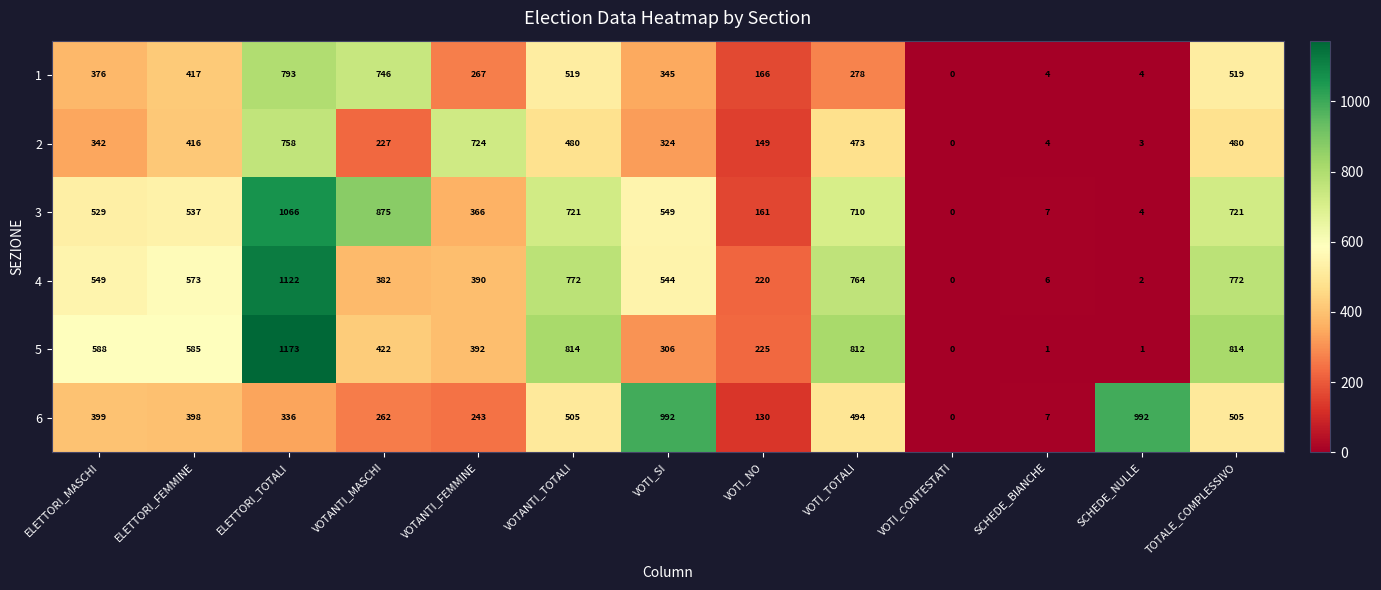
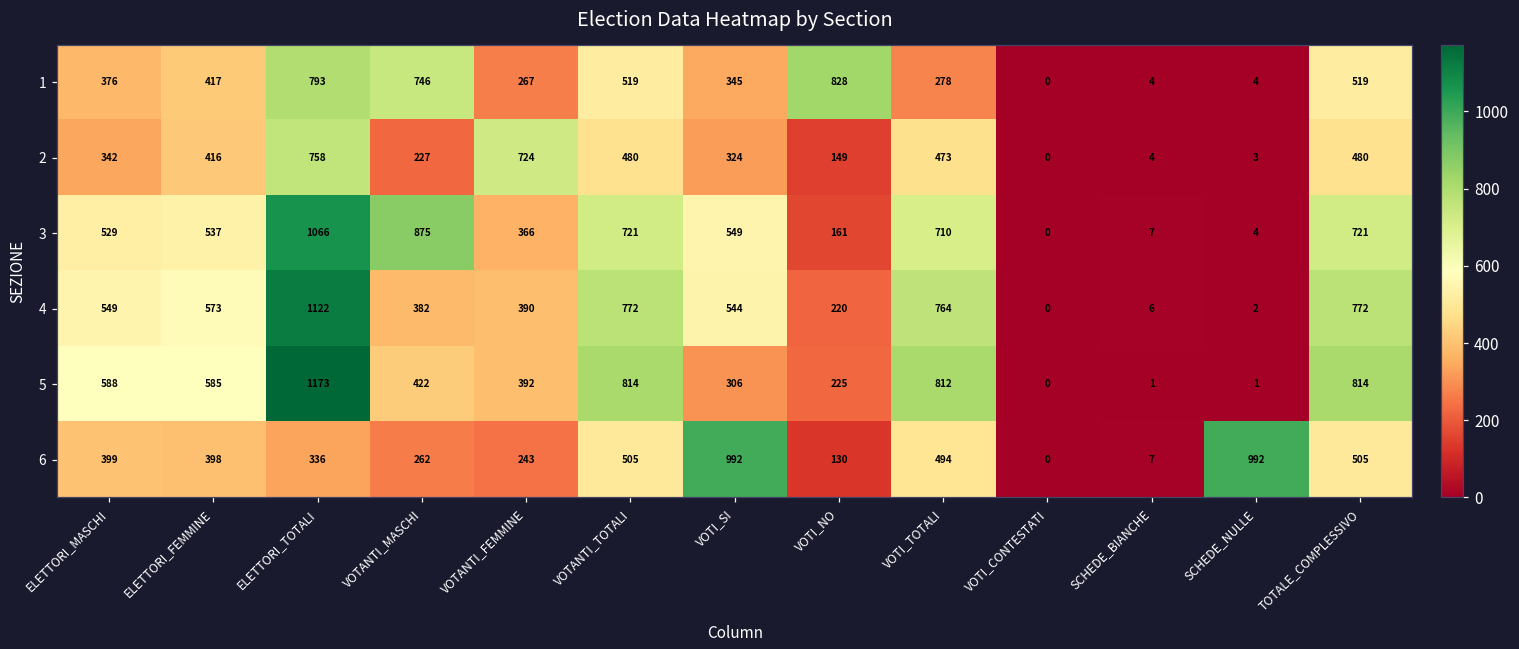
  {
    "1": {
      "ELETTORI_MASCHI": 376,
      "ELETTORI_FEMMINE": 417,
      "ELETTORI_TOTALI": 793,
      "VOTANTI_MASCHI": 746,
      "VOTANTI_FEMMINE": 267,
      "VOTANTI_TOTALI": 519,
      "VOTI_SI": 345,
-     "VOTI_NO": 166,
+     "VOTI_NO": 828,
      "VOTI_TOTALI": 278,
      "VOTI_CONTESTATI": 0,
      "SCHEDE_BIANCHE": 4,
      "SCHEDE_NULLE": 4,
      "TOTALE_COMPLESSIVO": 519
    },
    "2": {
      "ELETTORI_MASCHI": 342,
      "ELETTORI_FEMMINE": 416,
      "ELETTORI_TOTALI": 758,
      "VOTANTI_MASCHI": 227,
      "VOTANTI_FEMMINE": 724,
      "VOTANTI_TOTALI": 480,
      "VOTI_SI": 324,
      "VOTI_NO": 149,
      "VOTI_TOTALI": 473,
      "VOTI_CONTESTATI": 0,
      "SCHEDE_BIANCHE": 4,
      "SCHEDE_NULLE": 3,
      "TOTALE_COMPLESSIVO": 480
    },
    "3": {
      "ELETTORI_MASCHI": 529,
      "ELETTORI_FEMMINE": 537,
      "ELETTORI_TOTALI": 1066,
      "VOTANTI_MASCHI": 875,
      "VOTANTI_FEMMINE": 366,
      "VOTANTI_TOTALI": 721,
      "VOTI_SI": 549,
      "VOTI_NO": 161,
      "VOTI_TOTALI": 710,
      "VOTI_CONTESTATI": 0,
      "SCHEDE_BIANCHE": 7,
      "SCHEDE_NULLE": 4,
      "TOTALE_COMPLESSIVO": 721
    },
    "4": {
      "ELETTORI_MASCHI": 549,
      "ELETTORI_FEMMINE": 573,
      "ELETTORI_TOTALI": 1122,
      "VOTANTI_MASCHI": 382,
      "VOTANTI_FEMMINE": 390,
      "VOTANTI_TOTALI": 772,
      "VOTI_SI": 544,
      "VOTI_NO": 220,
      "VOTI_TOTALI": 764,
      "VOTI_CONTESTATI": 0,
      "SCHEDE_BIANCHE": 6,
      "SCHEDE_NULLE": 2,
      "TOTALE_COMPLESSIVO": 772
    },
    "5": {
      "ELETTORI_MASCHI": 588,
      "ELETTORI_FEMMINE": 585,
      "ELETTORI_TOTALI": 1173,
      "VOTANTI_MASCHI": 422,
      "VOTANTI_FEMMINE": 392,
      "VOTANTI_TOTALI": 814,
      "VOTI_SI": 306,
      "VOTI_NO": 225,
      "VOTI_TOTALI": 812,
      "VOTI_CONTESTATI": 0,
      "SCHEDE_BIANCHE": 1,
      "SCHEDE_NULLE": 1,
      "TOTALE_COMPLESSIVO": 814
    },
    "6": {
      "ELETTORI_MASCHI": 399,
      "ELETTORI_FEMMINE": 398,
      "ELETTORI_TOTALI": 336,
      "VOTANTI_MASCHI": 262,
      "VOTANTI_FEMMINE": 243,
      "VOTANTI_TOTALI": 505,
      "VOTI_SI": 992,
      "VOTI_NO": 130,
      "VOTI_TOTALI": 494,
      "VOTI_CONTESTATI": 0,
      "SCHEDE_BIANCHE": 7,
      "SCHEDE_NULLE": 992,
      "TOTALE_COMPLESSIVO": 505
    }
  }
